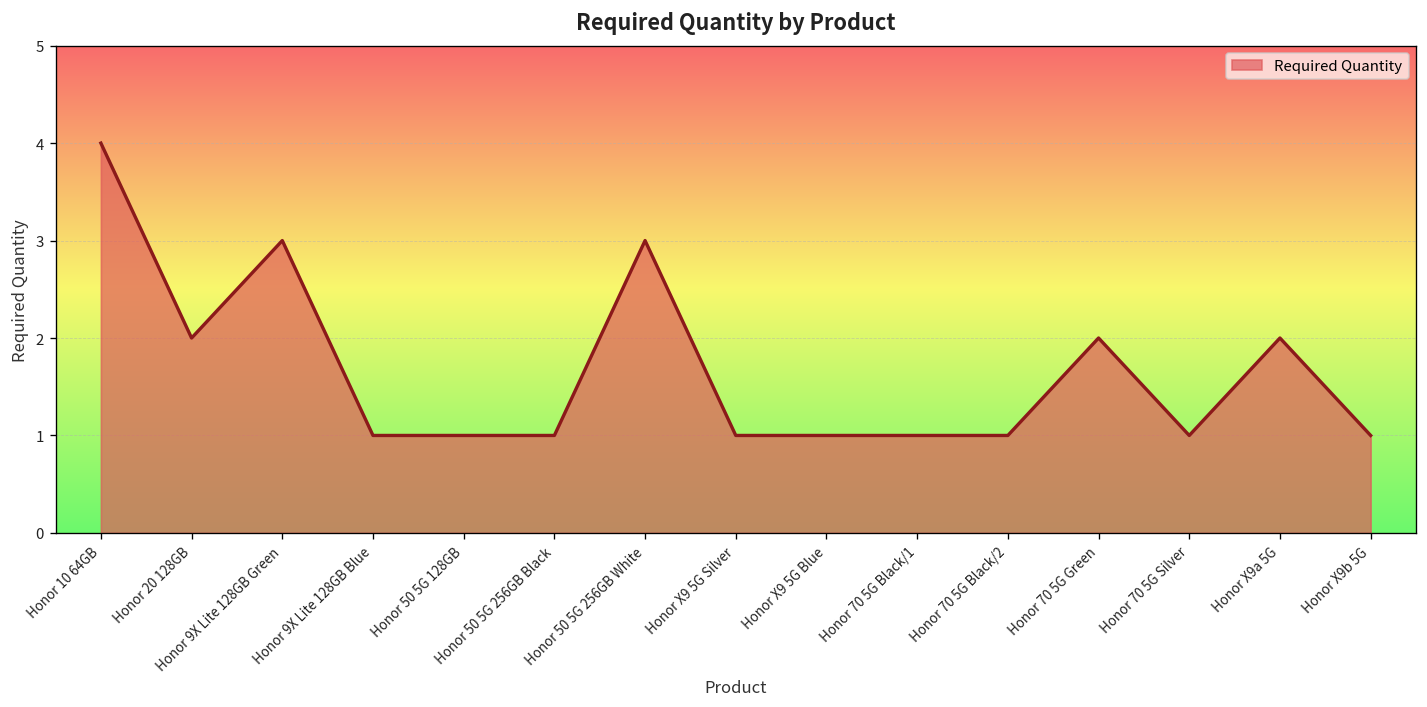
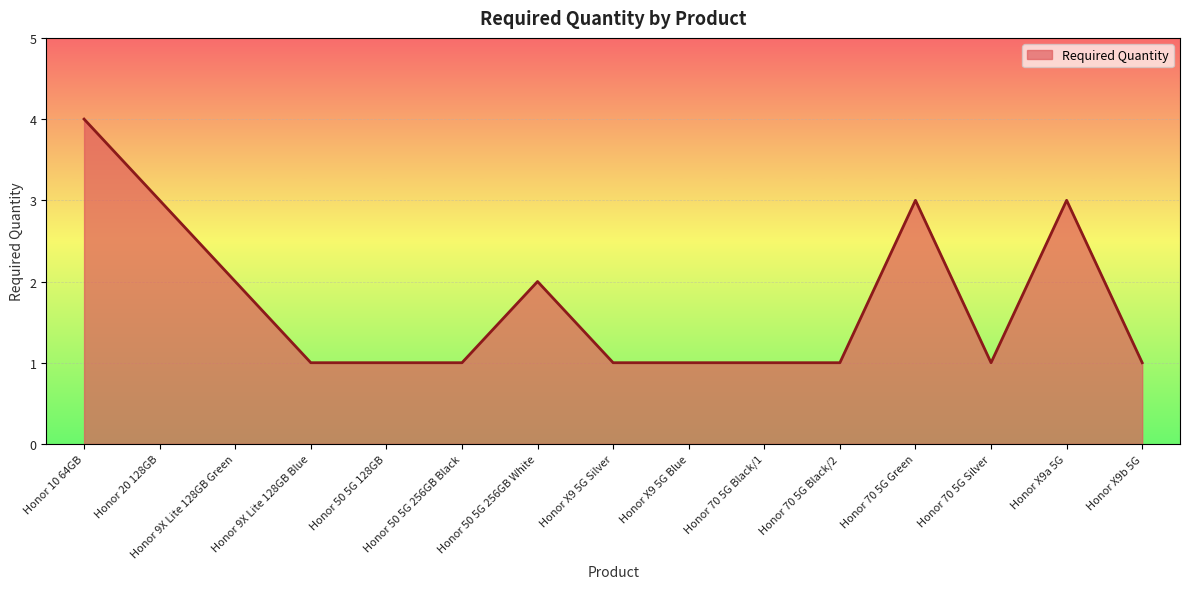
  {
    "Honor 10 64GB": 4,
-   "Honor 20 128GB": 2,
-   "Honor 9X Lite 128GB Green": 3,
+   "Honor 20 128GB": 3,
+   "Honor 9X Lite 128GB Green": 2,
    "Honor 9X Lite 128GB Blue": 1,
    "Honor 50 5G 128GB": 1,
    "Honor 50 5G 256GB Black": 1,
-   "Honor 50 5G 256GB White": 3,
+   "Honor 50 5G 256GB White": 2,
    "Honor X9 5G Silver": 1,
    "Honor X9 5G Blue": 1,
    "Honor 70 5G Black/1": 1,
    "Honor 70 5G Black/2": 1,
-   "Honor 70 5G Green": 2,
+   "Honor 70 5G Green": 3,
    "Honor 70 5G Silver": 1,
-   "Honor X9a 5G": 2,
+   "Honor X9a 5G": 3,
    "Honor X9b 5G": 1
  }
